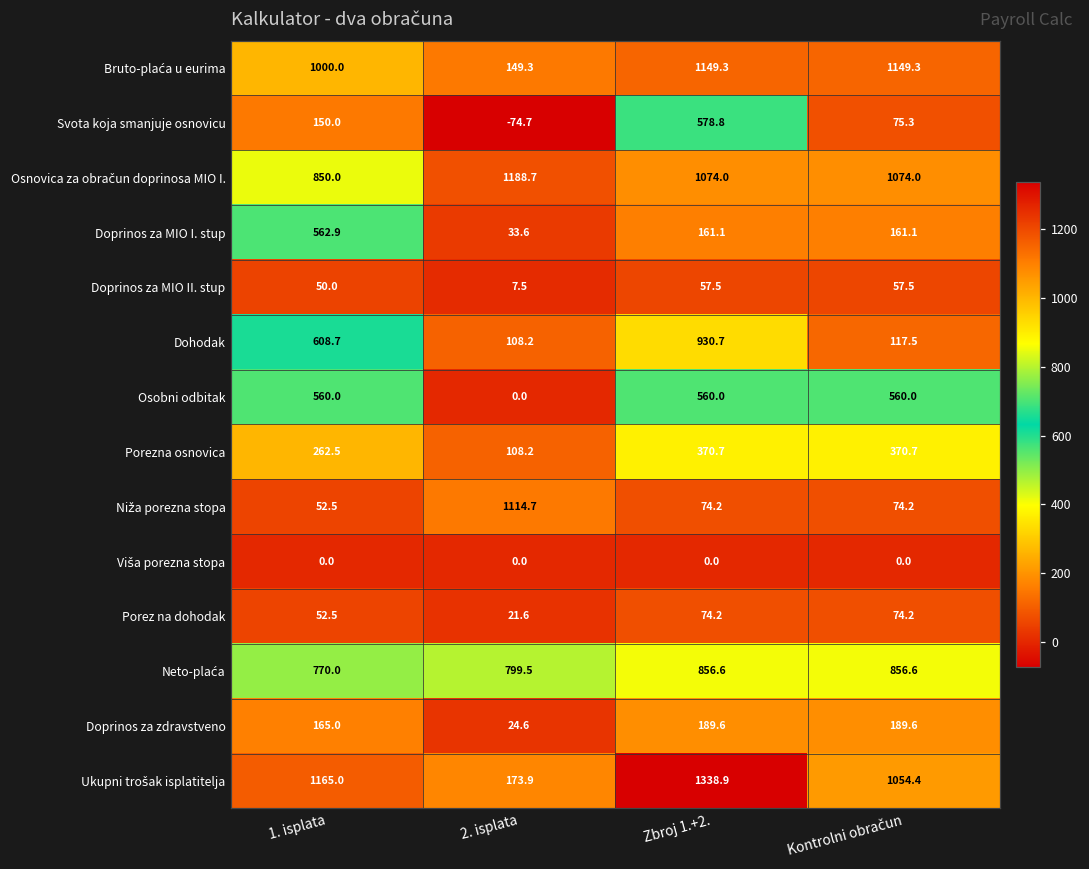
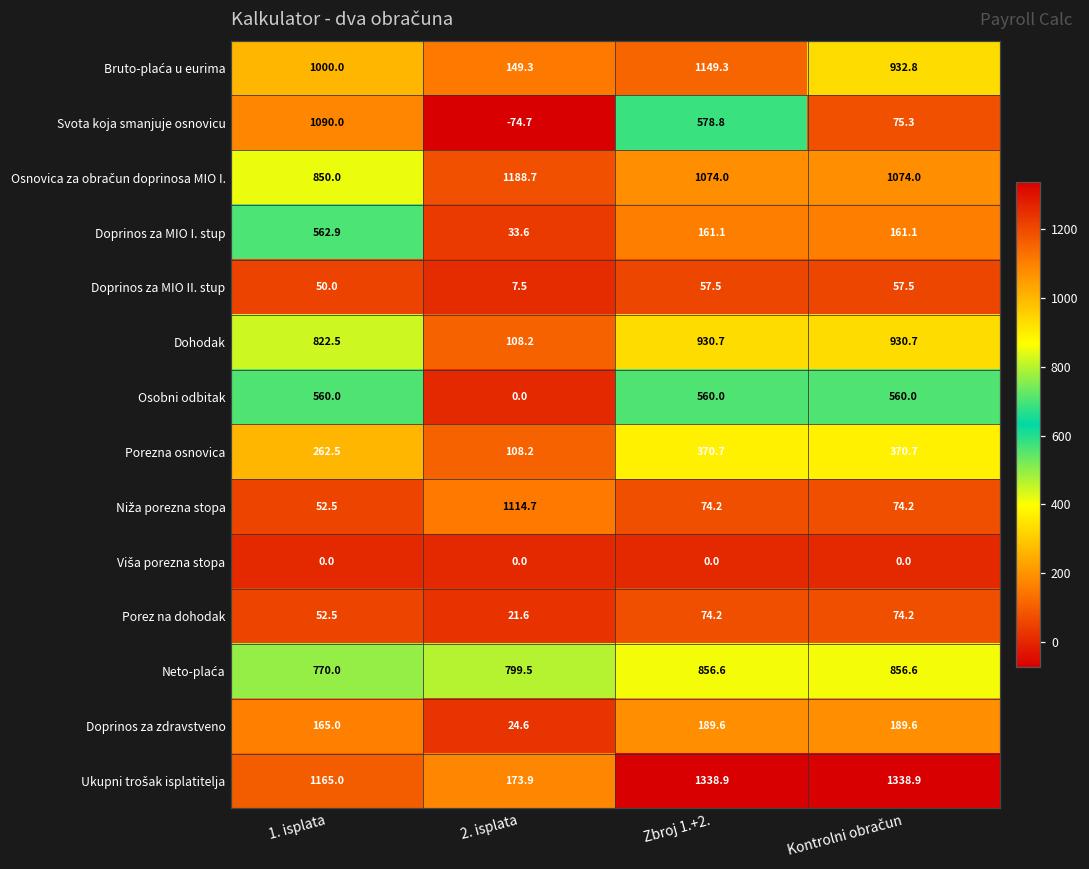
  {
    "Bruto-plaća u eurima": {
      "1. isplata": 1000.0,
      "2. isplata": 149.3,
      "Zbroj 1.+2.": 1149.3,
-     "Kontrolni obračun": 1149.3
+     "Kontrolni obračun": 932.8
    },
    "Svota koja smanjuje osnovicu": {
-     "1. isplata": 150.0,
+     "1. isplata": 1090.0,
      "2. isplata": -74.7,
      "Zbroj 1.+2.": 578.8,
      "Kontrolni obračun": 75.3
    },
    "Osnovica za obračun doprinosa MIO I.": {
      "1. isplata": 850.0,
      "2. isplata": 1188.7,
      "Zbroj 1.+2.": 1074.0,
      "Kontrolni obračun": 1074.0
    },
    "Doprinos za MIO I. stup": {
      "1. isplata": 562.9,
      "2. isplata": 33.6,
      "Zbroj 1.+2.": 161.1,
      "Kontrolni obračun": 161.1
    },
    "Doprinos za MIO II. stup": {
      "1. isplata": 50.0,
      "2. isplata": 7.5,
      "Zbroj 1.+2.": 57.5,
      "Kontrolni obračun": 57.5
    },
    "Dohodak": {
-     "1. isplata": 608.7,
+     "1. isplata": 822.5,
      "2. isplata": 108.2,
      "Zbroj 1.+2.": 930.7,
-     "Kontrolni obračun": 117.5
+     "Kontrolni obračun": 930.7
    },
    "Osobni odbitak": {
      "1. isplata": 560.0,
      "2. isplata": 0.0,
      "Zbroj 1.+2.": 560.0,
      "Kontrolni obračun": 560.0
    },
    "Porezna osnovica": {
      "1. isplata": 262.5,
      "2. isplata": 108.2,
      "Zbroj 1.+2.": 370.7,
      "Kontrolni obračun": 370.7
    },
    "Niža porezna stopa": {
      "1. isplata": 52.5,
      "2. isplata": 1114.7,
      "Zbroj 1.+2.": 74.2,
      "Kontrolni obračun": 74.2
    },
    "Viša porezna stopa": {
      "1. isplata": 0.0,
      "2. isplata": 0.0,
      "Zbroj 1.+2.": 0.0,
      "Kontrolni obračun": 0.0
    },
    "Porez na dohodak": {
      "1. isplata": 52.5,
      "2. isplata": 21.6,
      "Zbroj 1.+2.": 74.2,
      "Kontrolni obračun": 74.2
    },
    "Neto-plaća": {
      "1. isplata": 770.0,
      "2. isplata": 799.5,
      "Zbroj 1.+2.": 856.6,
      "Kontrolni obračun": 856.6
    },
    "Doprinos za zdravstveno": {
      "1. isplata": 165.0,
      "2. isplata": 24.6,
      "Zbroj 1.+2.": 189.6,
      "Kontrolni obračun": 189.6
    },
    "Ukupni trošak isplatitelja": {
      "1. isplata": 1165.0,
      "2. isplata": 173.9,
      "Zbroj 1.+2.": 1338.9,
-     "Kontrolni obračun": 1054.4
+     "Kontrolni obračun": 1338.9
    }
  }
